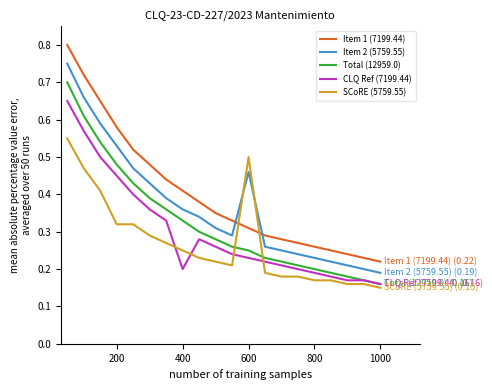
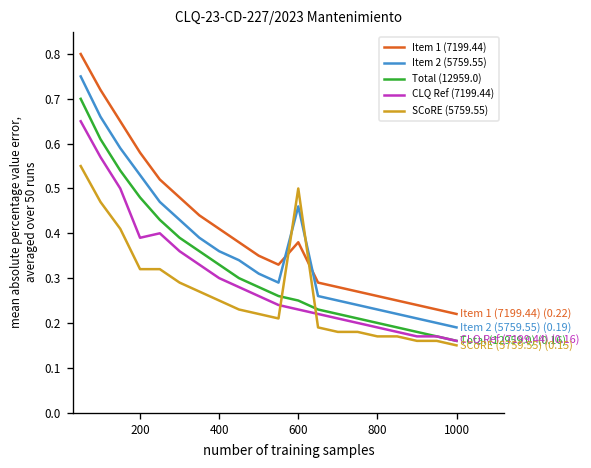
  {
    "Item 1 (7199.44)": {
      "200": "0.58",
      "400": "0.41",
-     "600": "0.31",
+     "600": "0.38",
      "800": "0.26"
    },
    "Item 2 (5759.55)": {
      "1000": "(0.19)"
    },
    "Total (12959.0)": {
      "200": "0.48",
      "400": "0.33",
      "600": "0.25",
      "800": "0.20"
    },
    "CLQ Ref (7199.44)": {
-     "200": "0.45",
-     "400": "0.2",
+     "200": "0.39",
+     "400": "0.3",
      "600": "0.23",
      "800": "0.19"
    },
    "SCoRE (5759.55)": {
      "200": "0.32",
      "400": "0.25",
      "600": "0.50",
      "800": "0.17"
    }
  }
